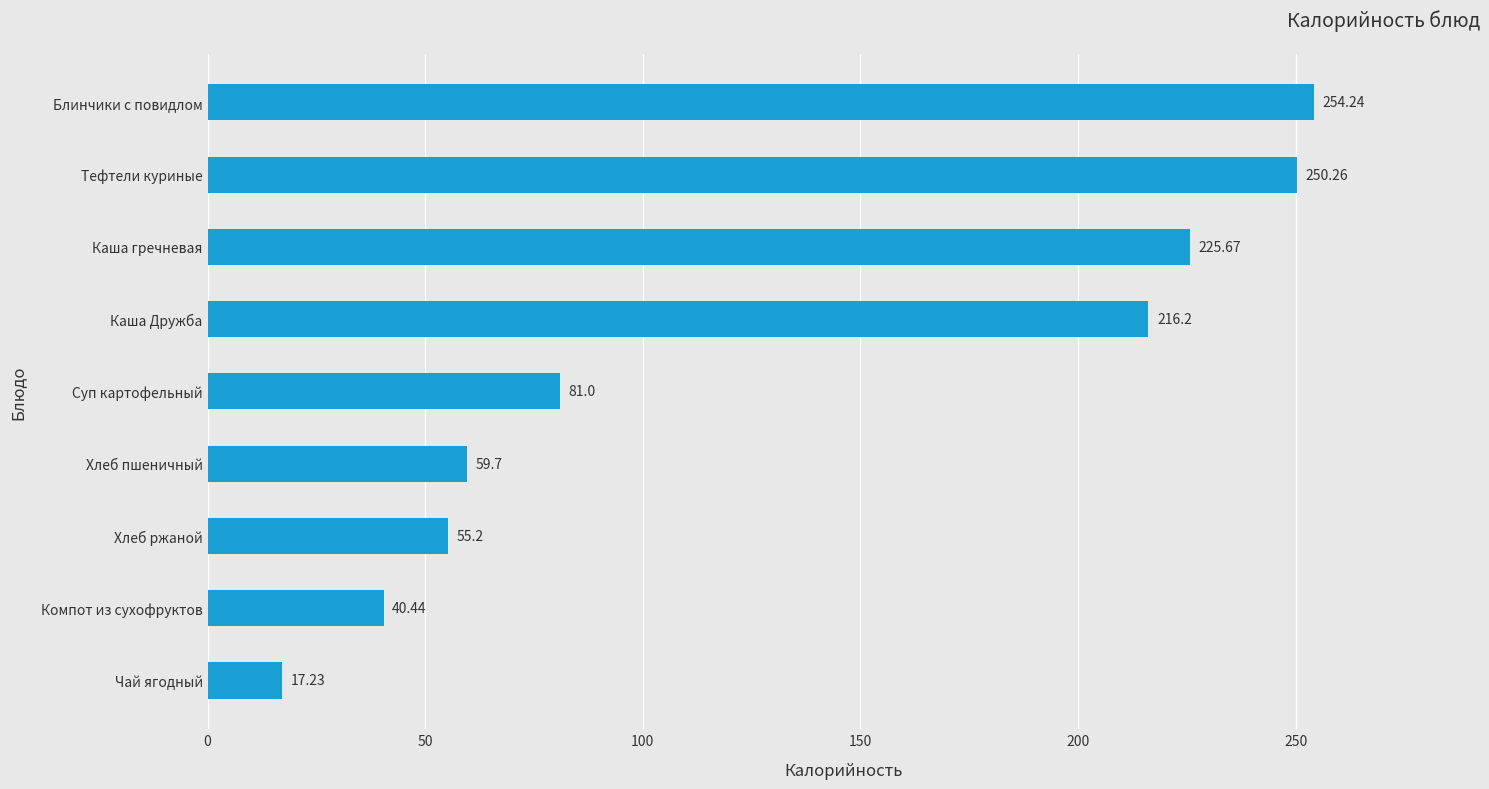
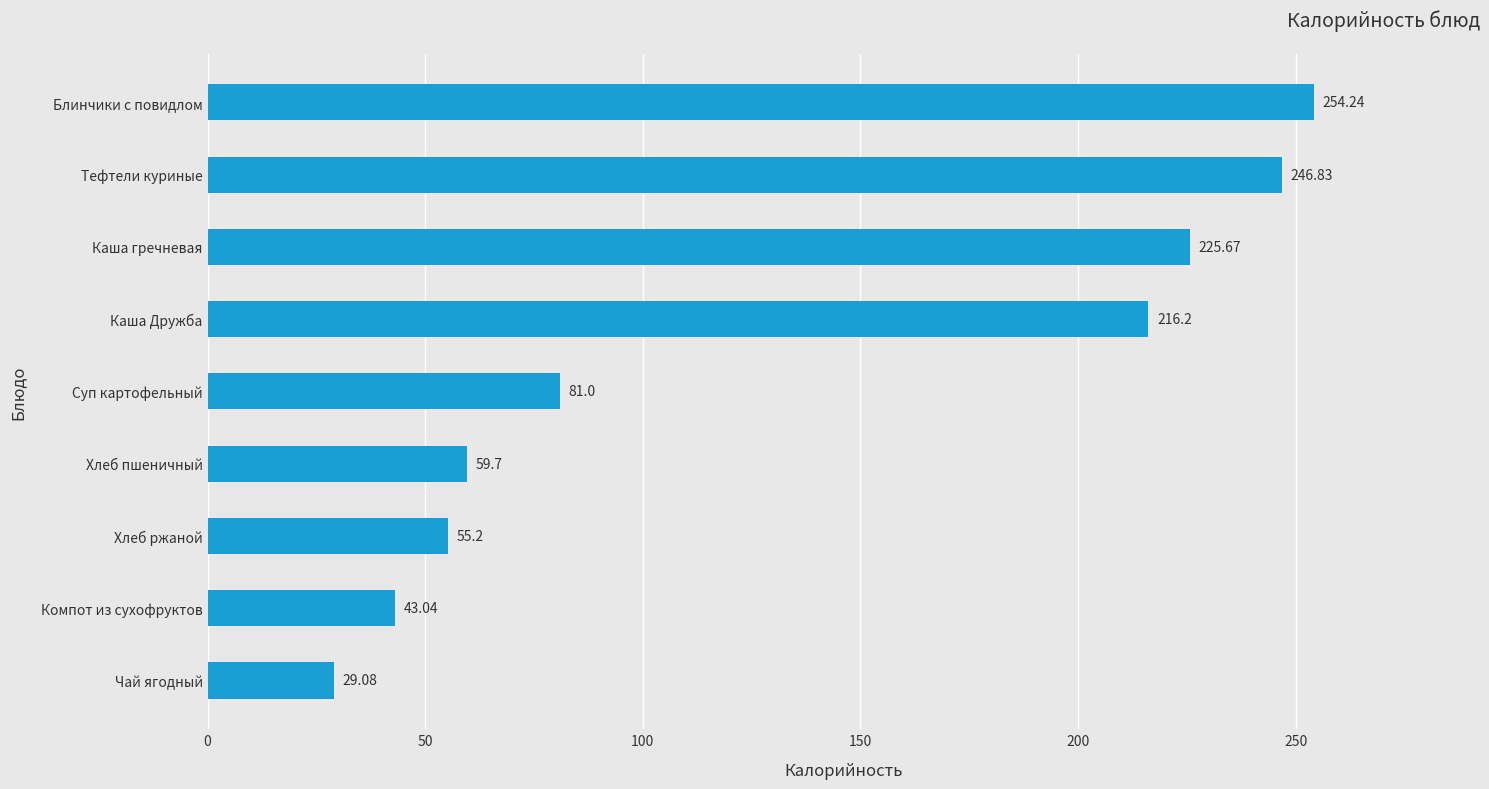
  {
    "Блинчики с повидлом": 254.24,
-   "Тефтели куриные": 250.26,
+   "Тефтели куриные": 246.83,
    "Каша гречневая": 225.67,
    "Каша Дружба": 216.2,
    "Суп картофельный": 81.0,
    "Хлеб пшеничный": 59.7,
    "Хлеб ржаной": 55.2,
-   "Компот из сухофруктов": 40.44,
-   "Чай ягодный": 17.23
+   "Компот из сухофруктов": 43.04,
+   "Чай ягодный": 29.08
  }
